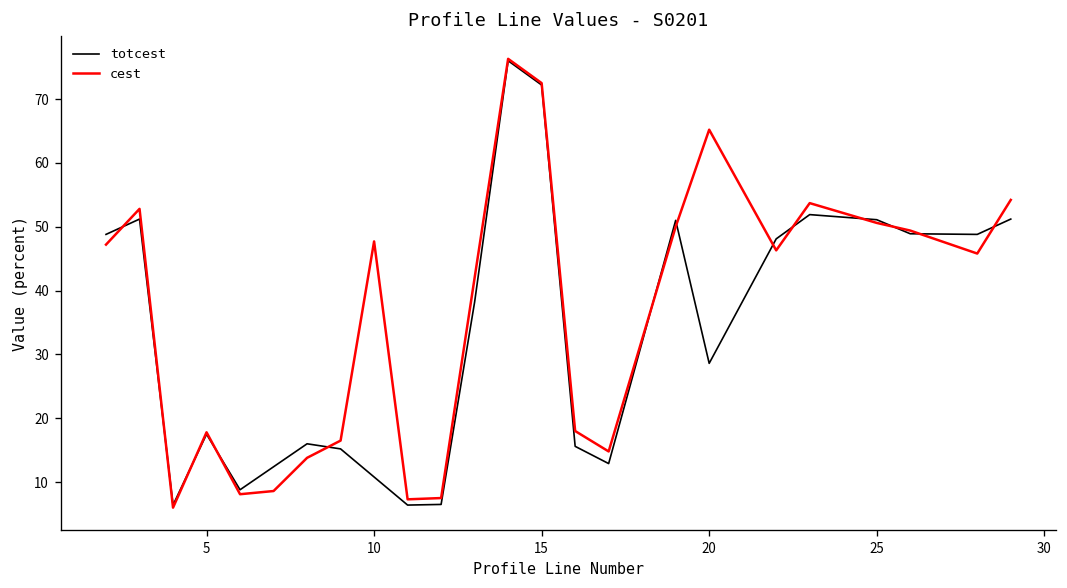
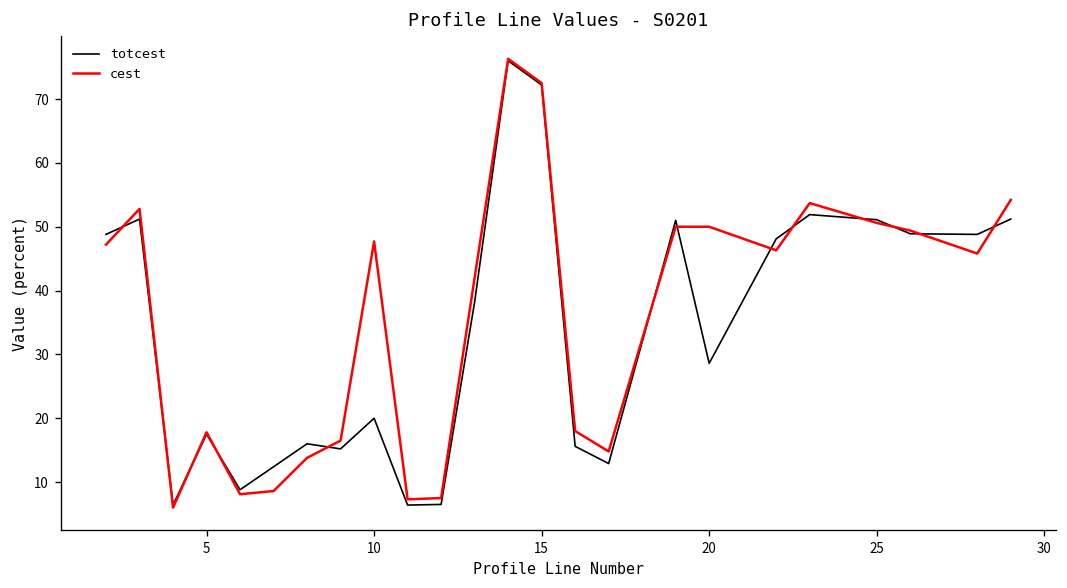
  {
    "totcest": {
-     "10": 11,
+     "10": 20,
      "20": 29,
      "25": 51
    },
    "cest": {
      "10": 48,
-     "20": 65,
+     "20": 50,
      "25": 51
    }
  }
